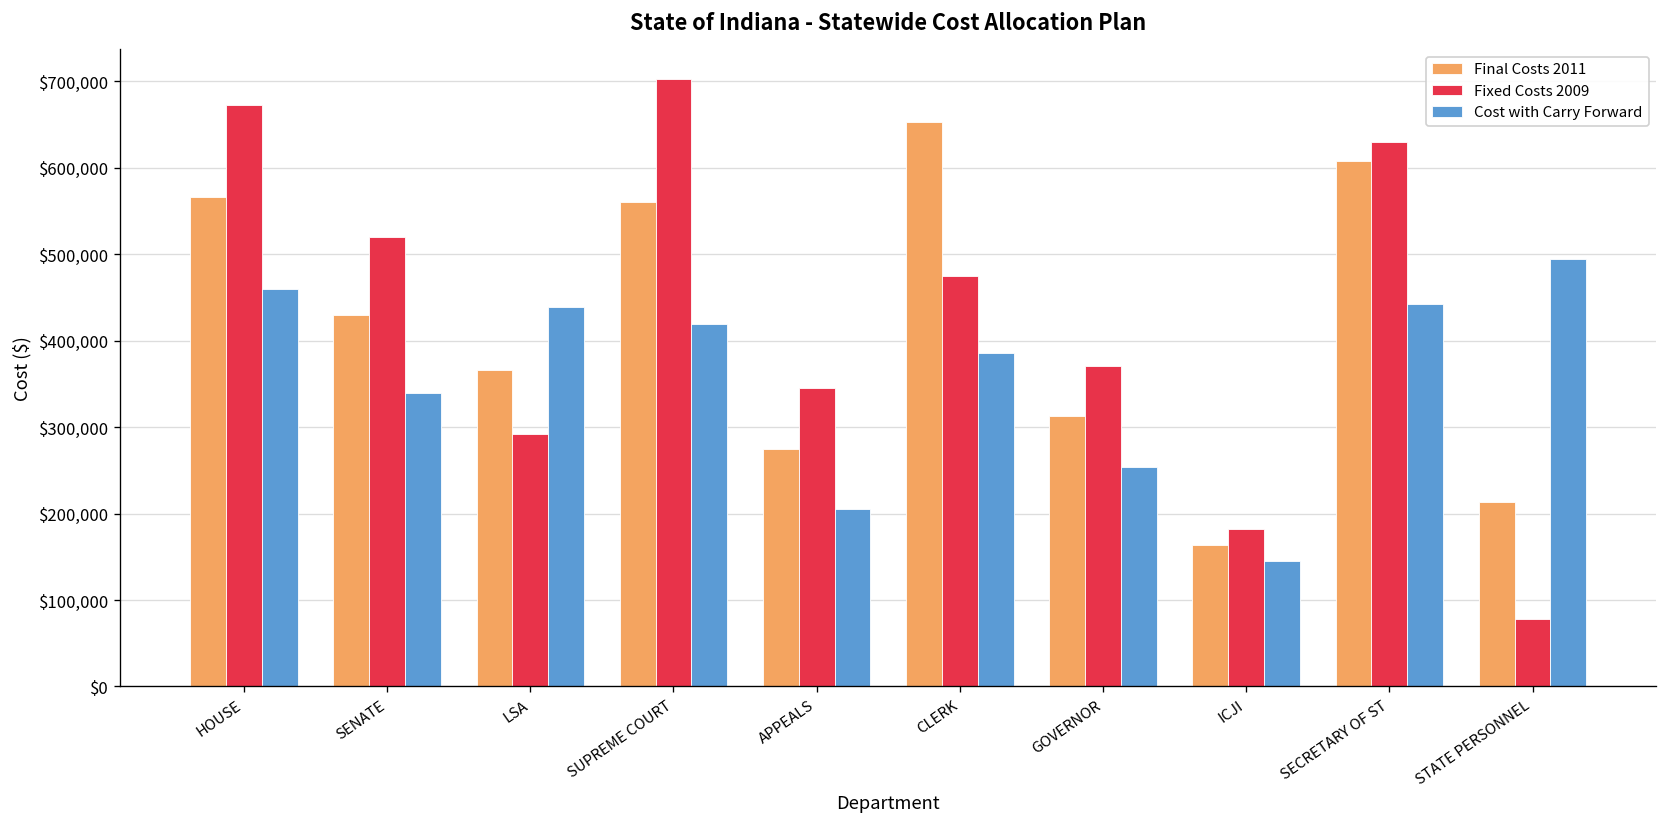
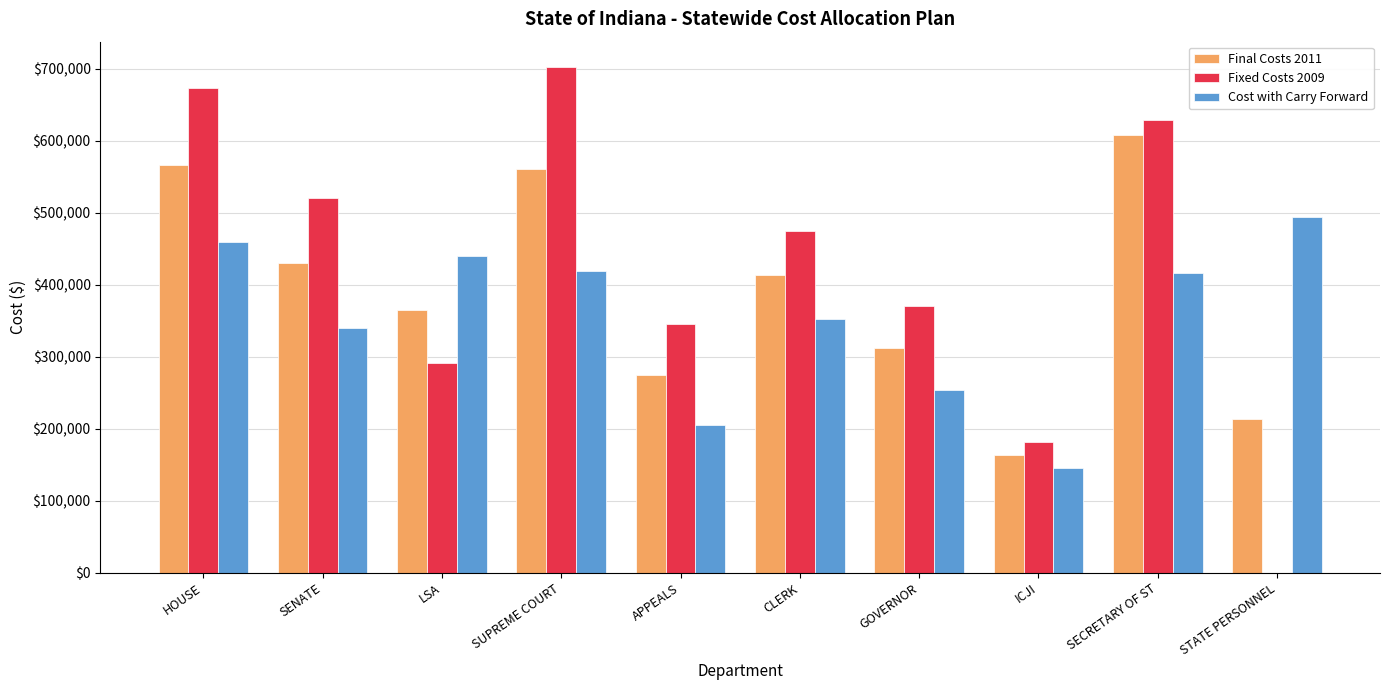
  {
    "Final Costs 2011": {
      "HOUSE": "$570,000",
      "SENATE": "$430,000",
      "LSA": "$370,000",
      "SUPREME COURT": "$560,000",
      "APPEALS": "$280,000",
-     "CLERK": "$650,000",
+     "CLERK": "$410,000",
      "GOVERNOR": "$310,000",
      "ICJI": "$160,000",
      "SECRETARY OF ST": "$610,000",
      "STATE PERSONNEL": "$210,000"
    },
    "Fixed Costs 2009": {
      "HOUSE": "$670,000",
      "SENATE": "$520,000",
      "LSA": "$290,000",
      "SUPREME COURT": "$700,000",
      "APPEALS": "$350,000",
      "CLERK": "$470,000",
      "GOVERNOR": "$370,000",
      "ICJI": "$180,000",
      "SECRETARY OF ST": "$630,000",
-     "STATE PERSONNEL": "$80,000"
+     "STATE PERSONNEL": "$0"
    },
    "Cost with Carry Forward": {
      "HOUSE": "$460,000",
      "SENATE": "$340,000",
      "LSA": "$440,000",
      "SUPREME COURT": "$420,000",
      "APPEALS": "$200,000",
-     "CLERK": "$390,000",
+     "CLERK": "$350,000",
      "GOVERNOR": "$250,000",
      "ICJI": "$150,000",
-     "SECRETARY OF ST": "$440,000",
+     "SECRETARY OF ST": "$420,000",
      "STATE PERSONNEL": "$490,000"
    }
  }
